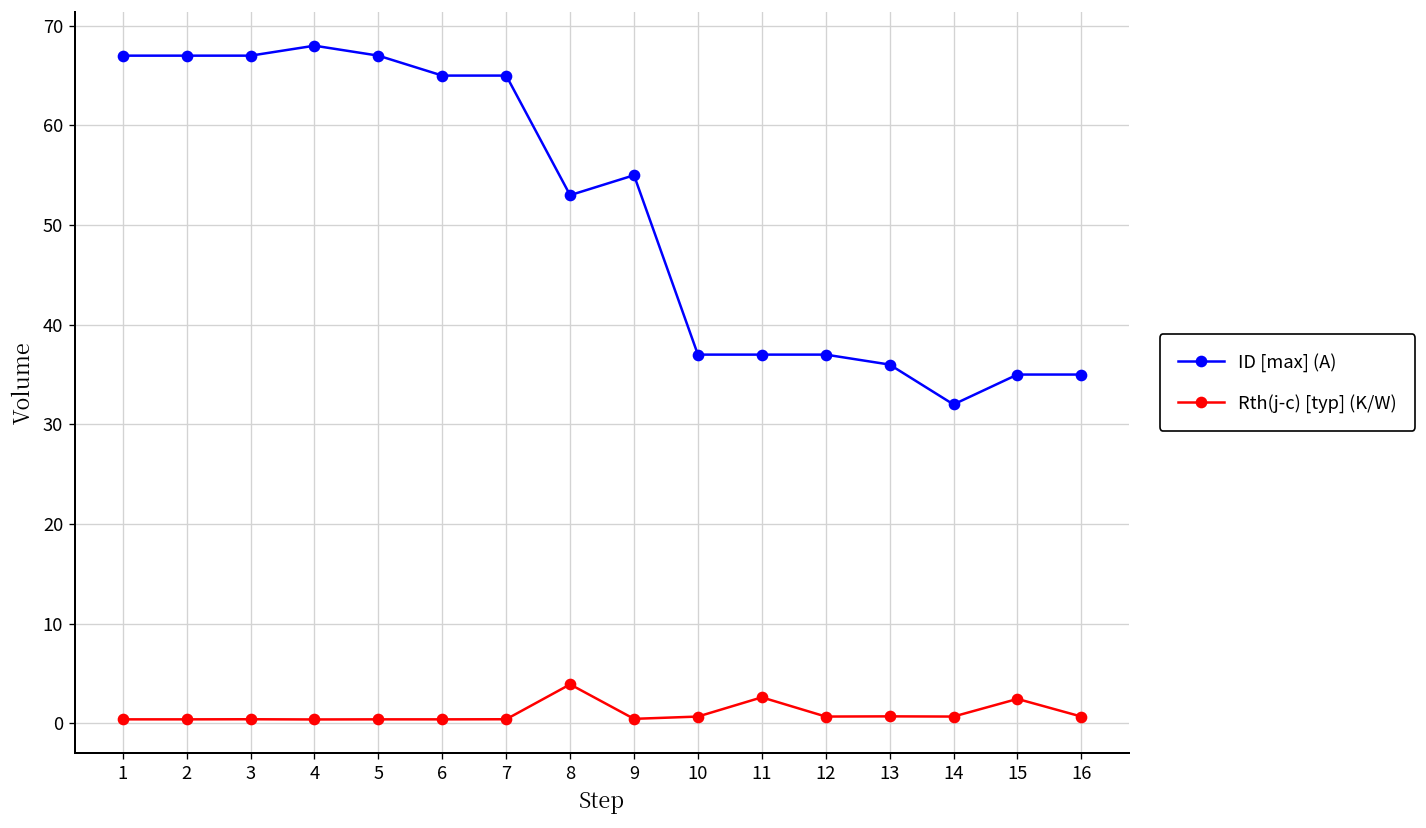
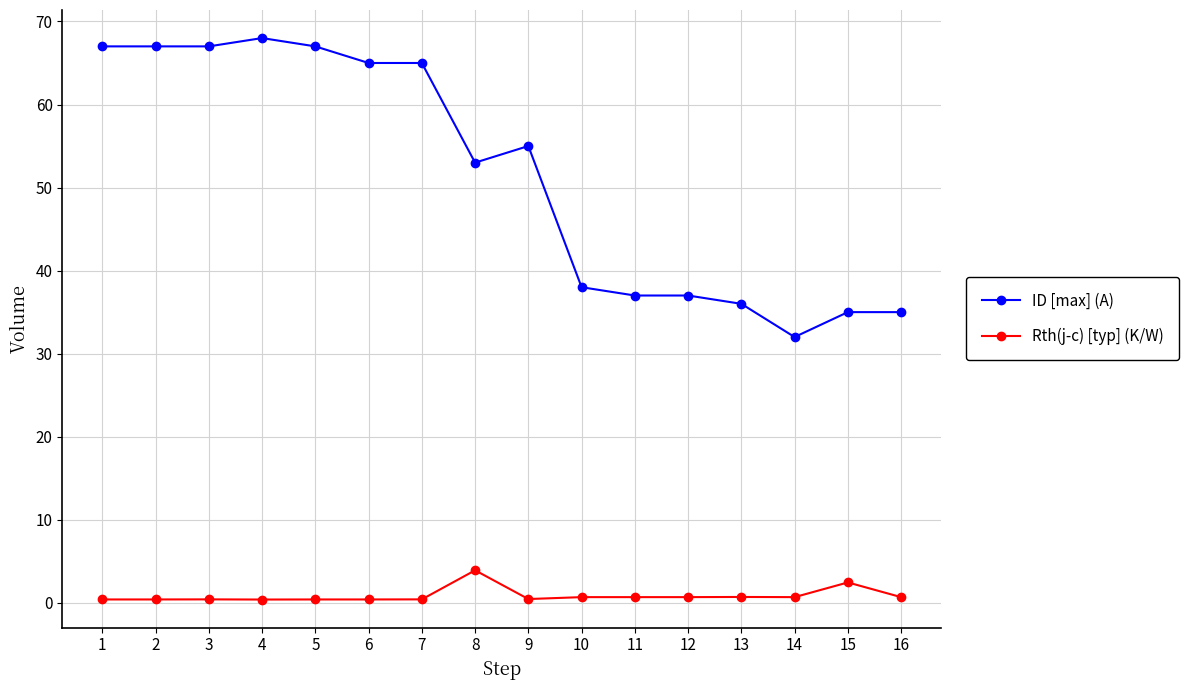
  {
    "ID [max] (A)": {
      "1": 67,
      "2": 67,
      "3": 67,
      "4": 68,
      "5": 67,
      "6": 65,
      "7": 65,
      "8": 53,
      "9": 55,
-     "10": 37,
+     "10": 38,
      "11": 37,
      "12": 37,
      "13": 36,
      "14": 32,
      "15": 35,
      "16": 35
    },
    "Rth(j-c) [typ] (K/W)": {
      "1": 0,
      "2": 0,
      "3": 0,
      "4": 0,
      "5": 0,
      "6": 0,
      "7": 0,
      "8": 4,
      "9": 0,
      "10": 1,
-     "11": 3,
+     "11": 1,
      "12": 1,
      "13": 1,
      "14": 1,
      "15": 2,
      "16": 1
    }
  }
